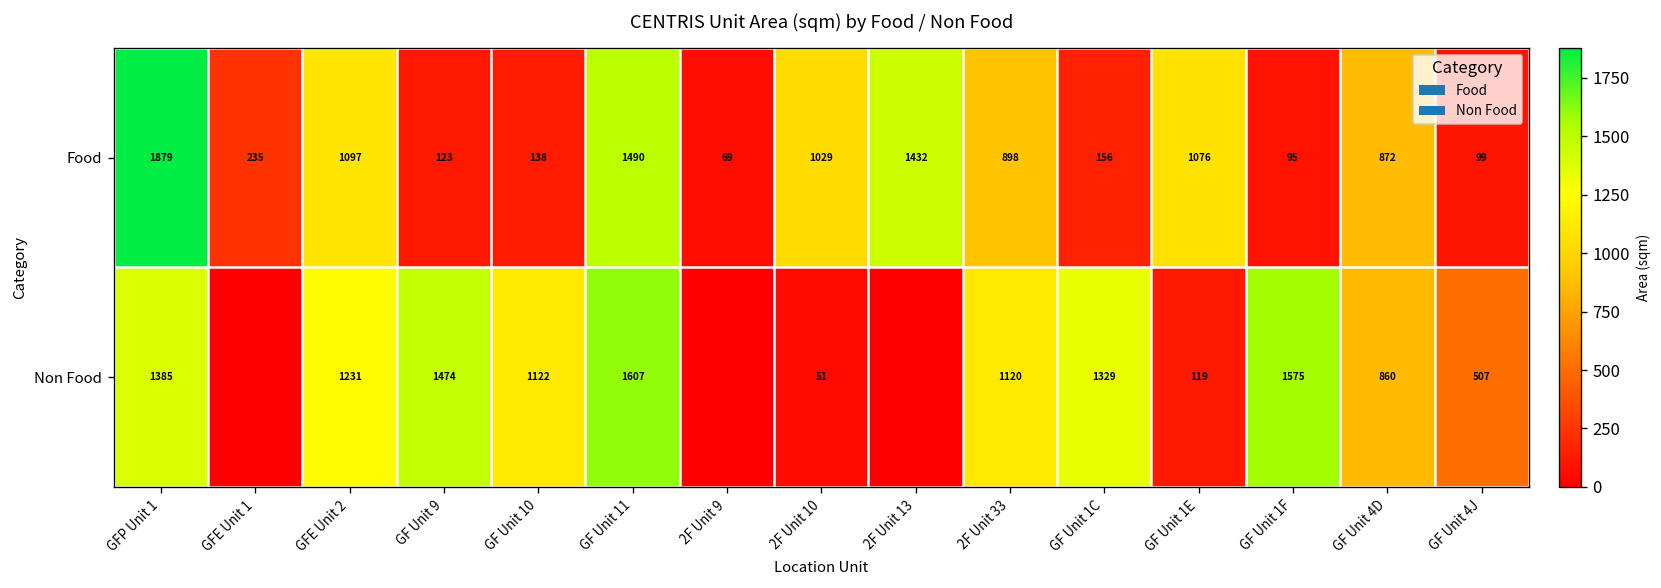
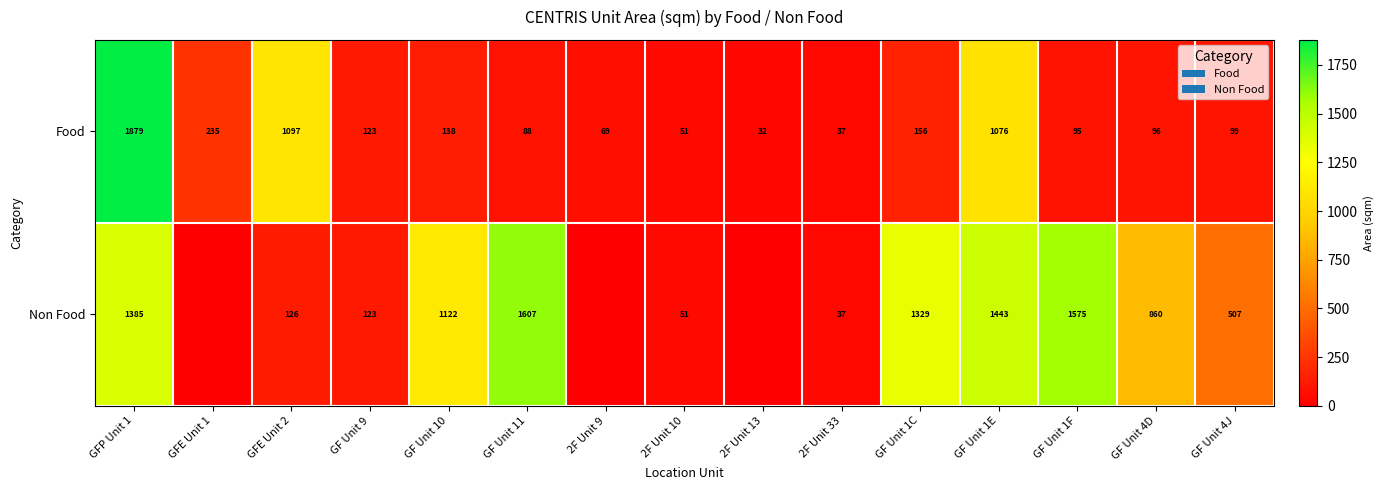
  {
    "Food": {
      "GFP Unit 1": 1879,
      "GFE Unit 1": 235,
      "GFE Unit 2": 1097,
      "GF Unit 9": 123,
      "GF Unit 10": 138,
-     "GF Unit 11": 1490,
+     "GF Unit 11": 88,
      "2F Unit 9": 69,
-     "2F Unit 10": 1029,
-     "2F Unit 13": 1432,
-     "2F Unit 33": 898,
+     "2F Unit 10": 51,
+     "2F Unit 13": 32,
+     "2F Unit 33": 37,
      "GF Unit 1C": 156,
      "GF Unit 1E": 1076,
      "GF Unit 1F": 95,
-     "GF Unit 4D": 872,
+     "GF Unit 4D": 96,
      "GF Unit 4J": 99
    },
    "Non Food": {
      "GFP Unit 1": 1385,
-     "GFE Unit 2": 1231,
-     "GF Unit 9": 1474,
+     "GFE Unit 2": 126,
+     "GF Unit 9": 123,
      "GF Unit 10": 1122,
      "GF Unit 11": 1607,
      "2F Unit 10": 51,
-     "2F Unit 33": 1120,
+     "2F Unit 33": 37,
      "GF Unit 1C": 1329,
-     "GF Unit 1E": 119,
+     "GF Unit 1E": 1443,
      "GF Unit 1F": 1575,
      "GF Unit 4D": 860,
      "GF Unit 4J": 507
    }
  }
